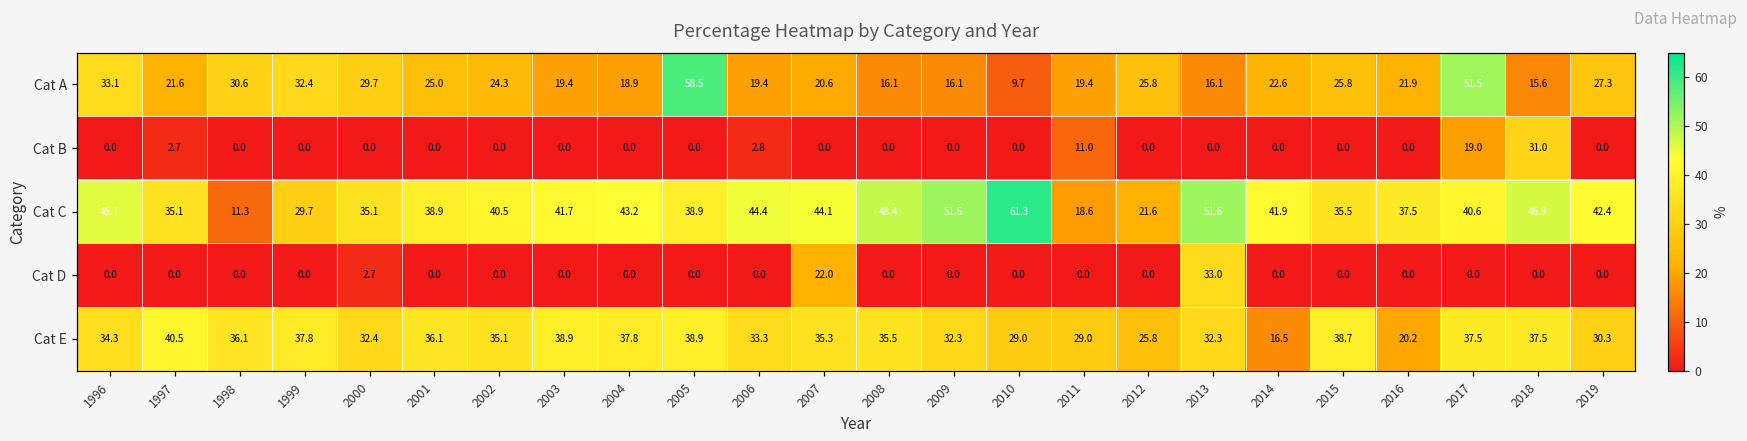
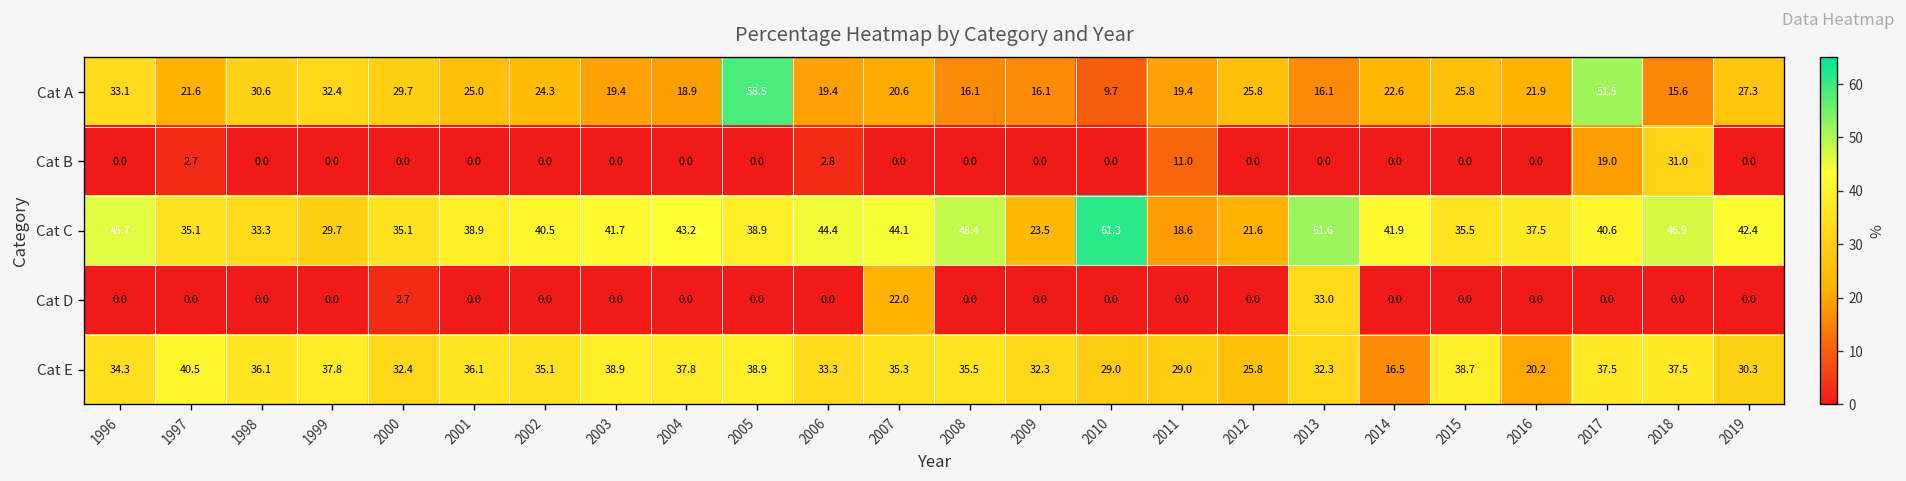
  {
    "Cat A": {
      "1996": 33.1,
      "1997": 21.6,
      "1998": 30.6,
      "1999": 32.4,
      "2000": 29.7,
      "2001": 25.0,
      "2002": 24.3,
      "2003": 19.4,
      "2004": 18.9,
      "2005": 58.5,
      "2006": 19.4,
      "2007": 20.6,
      "2008": 16.1,
      "2009": 16.1,
      "2010": 9.7,
      "2011": 19.4,
      "2012": 25.8,
      "2013": 16.1,
      "2014": 22.6,
      "2015": 25.8,
      "2016": 21.9,
      "2017": 51.5,
      "2018": 15.6,
      "2019": 27.3
    },
    "Cat B": {
      "1996": 0.0,
      "1997": 2.7,
      "1998": 0.0,
      "1999": 0.0,
      "2000": 0.0,
      "2001": 0.0,
      "2002": 0.0,
      "2003": 0.0,
      "2004": 0.0,
      "2005": 0.0,
      "2006": 2.8,
      "2007": 0.0,
      "2008": 0.0,
      "2009": 0.0,
      "2010": 0.0,
      "2011": 11.0,
      "2012": 0.0,
      "2013": 0.0,
      "2014": 0.0,
      "2015": 0.0,
      "2016": 0.0,
      "2017": 19.0,
      "2018": 31.0,
      "2019": 0.0
    },
    "Cat C": {
      "1996": 45.7,
      "1997": 35.1,
-     "1998": 11.3,
+     "1998": 33.3,
      "1999": 29.7,
      "2000": 35.1,
      "2001": 38.9,
      "2002": 40.5,
      "2003": 41.7,
      "2004": 43.2,
      "2005": 38.9,
      "2006": 44.4,
      "2007": 44.1,
      "2008": 48.4,
-     "2009": 51.6,
+     "2009": 23.5,
      "2010": 61.3,
      "2011": 18.6,
      "2012": 21.6,
      "2013": 51.6,
      "2014": 41.9,
      "2015": 35.5,
      "2016": 37.5,
      "2017": 40.6,
      "2018": 46.9,
      "2019": 42.4
    },
    "Cat D": {
      "1996": 0.0,
      "1997": 0.0,
      "1998": 0.0,
      "1999": 0.0,
      "2000": 2.7,
      "2001": 0.0,
      "2002": 0.0,
      "2003": 0.0,
      "2004": 0.0,
      "2005": 0.0,
      "2006": 0.0,
      "2007": 22.0,
      "2008": 0.0,
      "2009": 0.0,
      "2010": 0.0,
      "2011": 0.0,
      "2012": 0.0,
      "2013": 33.0,
      "2014": 0.0,
      "2015": 0.0,
      "2016": 0.0,
      "2017": 0.0,
      "2018": 0.0,
      "2019": 0.0
    },
    "Cat E": {
      "1996": 34.3,
      "1997": 40.5,
      "1998": 36.1,
      "1999": 37.8,
      "2000": 32.4,
      "2001": 36.1,
      "2002": 35.1,
      "2003": 38.9,
      "2004": 37.8,
      "2005": 38.9,
      "2006": 33.3,
      "2007": 35.3,
      "2008": 35.5,
      "2009": 32.3,
      "2010": 29.0,
      "2011": 29.0,
      "2012": 25.8,
      "2013": 32.3,
      "2014": 16.5,
      "2015": 38.7,
      "2016": 20.2,
      "2017": 37.5,
      "2018": 37.5,
      "2019": 30.3
    }
  }
